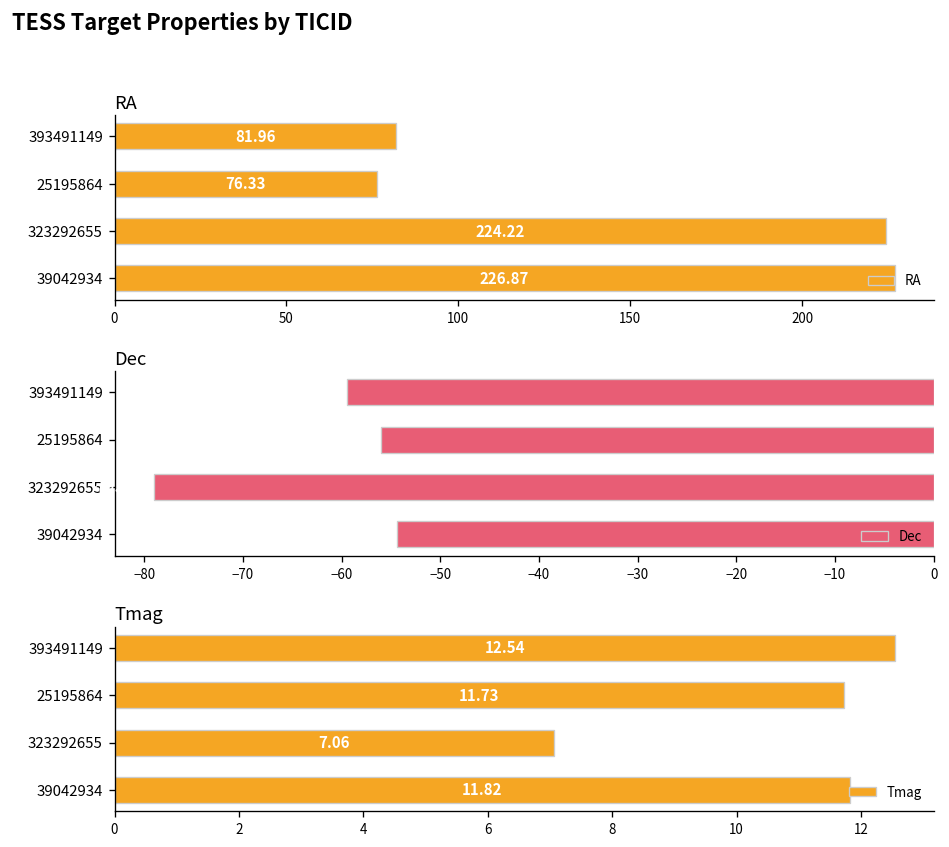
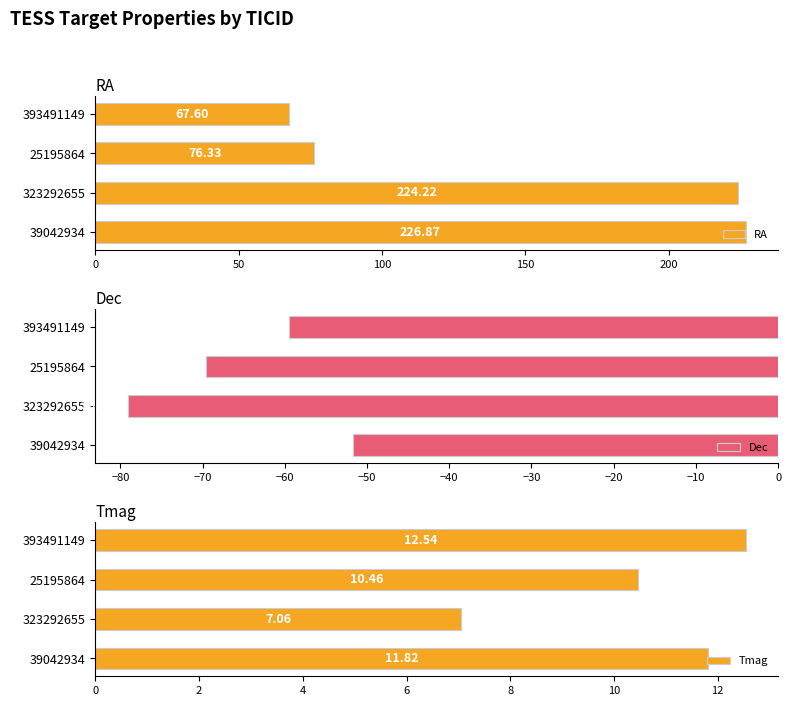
  {
    "RA": {
-     "393491149": 81.96,
+     "393491149": 67.60,
      "25195864": 76.33,
      "323292655": 224.22,
      "39042934": 226.87
    },
    "Dec": {
      "393491149": -59,
-     "25195864": -56,
+     "25195864": -70,
      "323292655": -79,
-     "39042934": -54
+     "39042934": -52
    },
    "Tmag": {
      "393491149": 12.54,
-     "25195864": 11.73,
+     "25195864": 10.46,
      "323292655": 7.06,
      "39042934": 11.82
    }
  }
